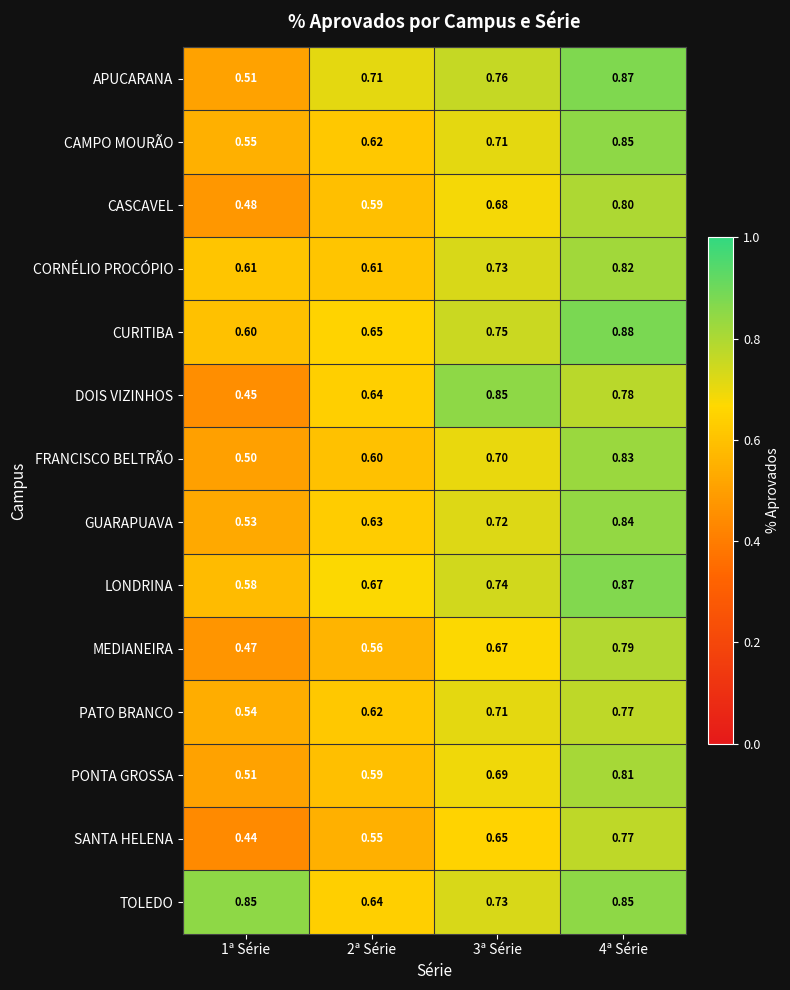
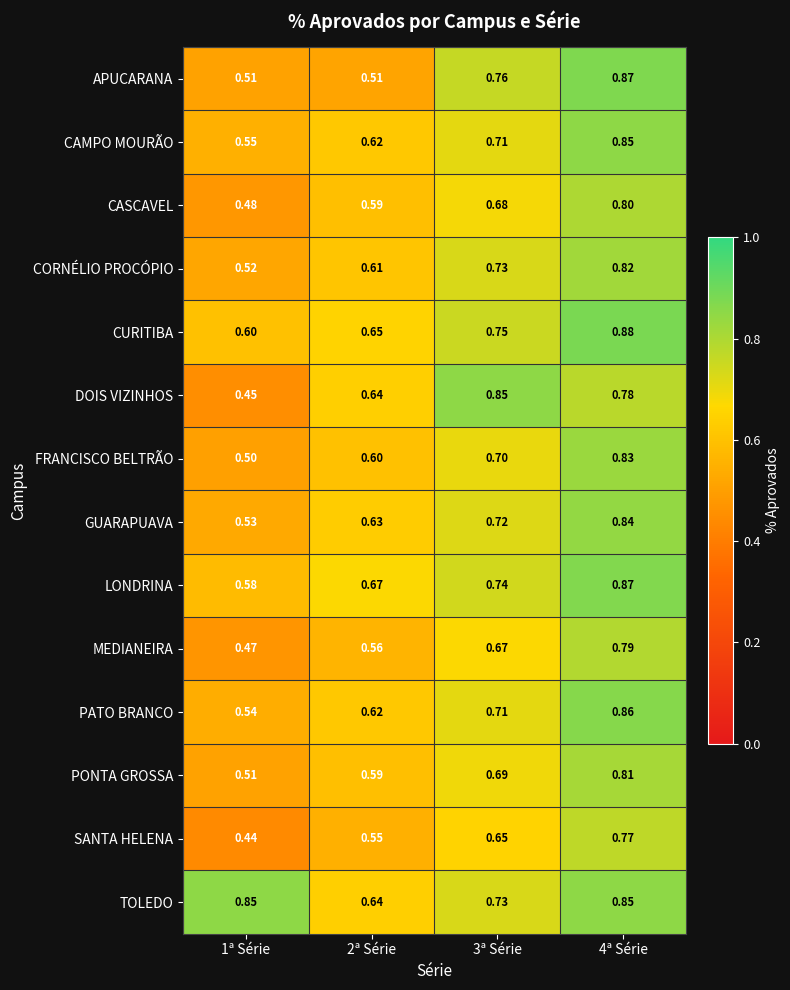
  {
    "APUCARANA": {
      "1ª Série": 0.51,
-     "2ª Série": 0.71,
+     "2ª Série": 0.51,
      "3ª Série": 0.76,
      "4ª Série": 0.87
    },
    "CAMPO MOURÃO": {
      "1ª Série": 0.55,
      "2ª Série": 0.62,
      "3ª Série": 0.71,
      "4ª Série": 0.85
    },
    "CASCAVEL": {
      "1ª Série": 0.48,
      "2ª Série": 0.59,
      "3ª Série": 0.68,
      "4ª Série": 0.80
    },
    "CORNÉLIO PROCÓPIO": {
-     "1ª Série": 0.61,
+     "1ª Série": 0.52,
      "2ª Série": 0.61,
      "3ª Série": 0.73,
      "4ª Série": 0.82
    },
    "CURITIBA": {
      "1ª Série": 0.60,
      "2ª Série": 0.65,
      "3ª Série": 0.75,
      "4ª Série": 0.88
    },
    "DOIS VIZINHOS": {
      "1ª Série": 0.45,
      "2ª Série": 0.64,
      "3ª Série": 0.85,
      "4ª Série": 0.78
    },
    "FRANCISCO BELTRÃO": {
      "1ª Série": 0.50,
      "2ª Série": 0.60,
      "3ª Série": 0.70,
      "4ª Série": 0.83
    },
    "GUARAPUAVA": {
      "1ª Série": 0.53,
      "2ª Série": 0.63,
      "3ª Série": 0.72,
      "4ª Série": 0.84
    },
    "LONDRINA": {
      "1ª Série": 0.58,
      "2ª Série": 0.67,
      "3ª Série": 0.74,
      "4ª Série": 0.87
    },
    "MEDIANEIRA": {
      "1ª Série": 0.47,
      "2ª Série": 0.56,
      "3ª Série": 0.67,
      "4ª Série": 0.79
    },
    "PATO BRANCO": {
      "1ª Série": 0.54,
      "2ª Série": 0.62,
      "3ª Série": 0.71,
-     "4ª Série": 0.77
+     "4ª Série": 0.86
    },
    "PONTA GROSSA": {
      "1ª Série": 0.51,
      "2ª Série": 0.59,
      "3ª Série": 0.69,
      "4ª Série": 0.81
    },
    "SANTA HELENA": {
      "1ª Série": 0.44,
      "2ª Série": 0.55,
      "3ª Série": 0.65,
      "4ª Série": 0.77
    },
    "TOLEDO": {
      "1ª Série": 0.85,
      "2ª Série": 0.64,
      "3ª Série": 0.73,
      "4ª Série": 0.85
    }
  }
